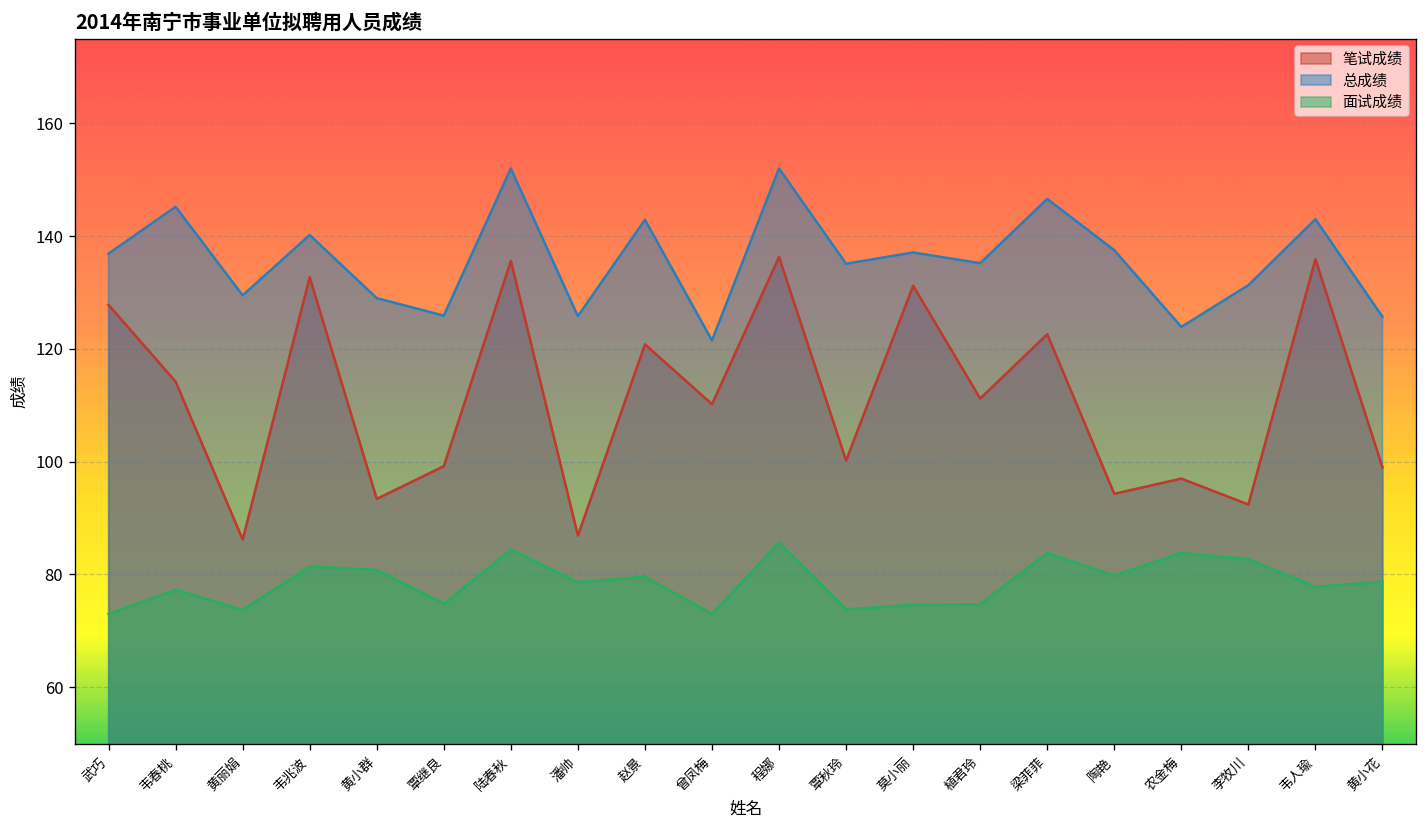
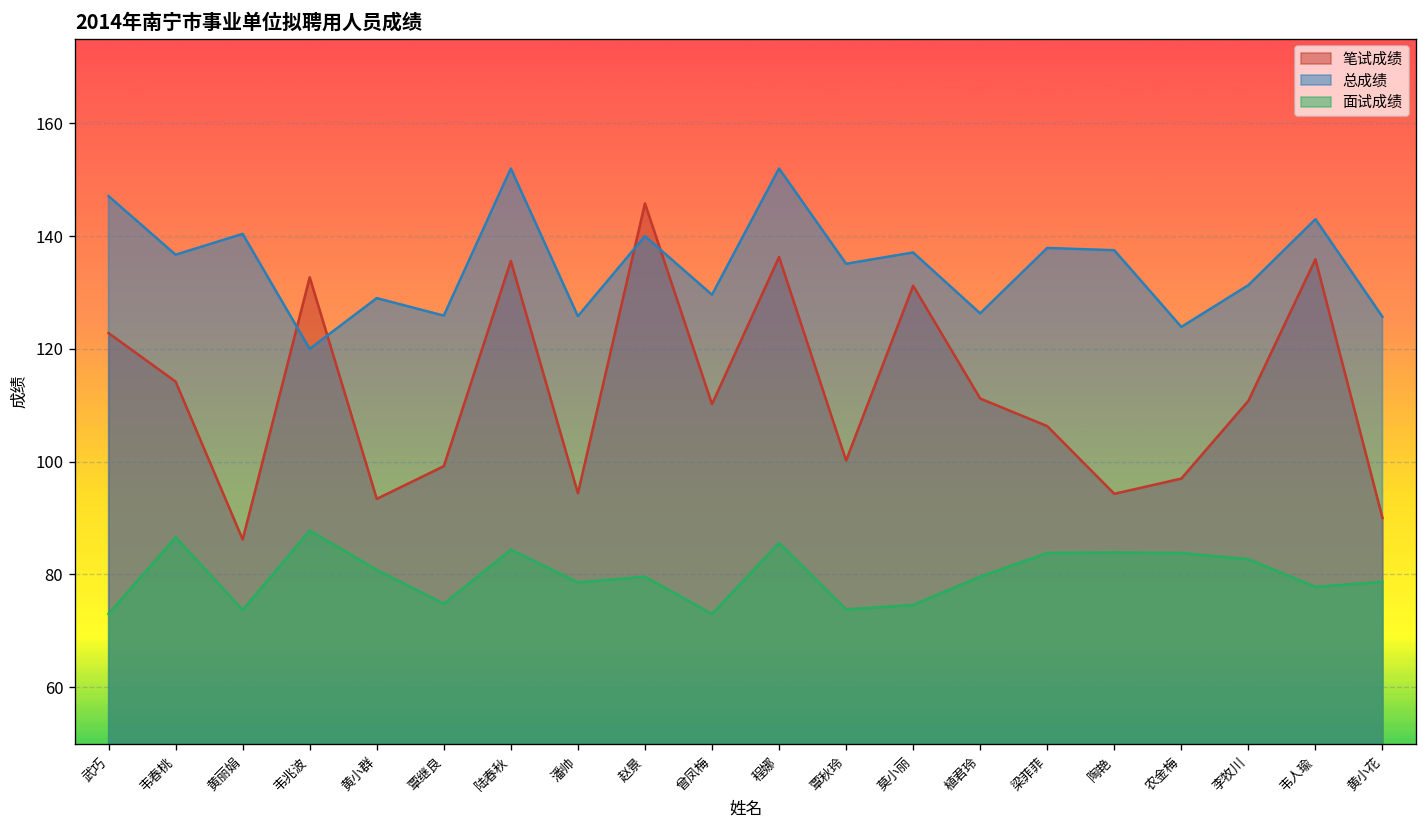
  {
    "笔试成绩": {
-     "武巧": 128,
+     "武巧": 123,
      "韦春桃": 114,
      "黄丽娟": 86,
      "韦兆波": 133,
      "黄小群": 93,
      "覃继良": 99,
      "陆春秋": 136,
-     "潘帅": 87,
-     "赵景": 121,
+     "潘帅": 94,
+     "赵景": 146,
      "曾凤梅": 110,
      "程娜": 136,
      "覃秋玲": 100,
      "莫小丽": 131,
      "植君玲": 111,
-     "梁菲菲": 123,
+     "梁菲菲": 106,
      "陶艳": 94,
      "农金梅": 97,
-     "李牧川": 92,
+     "李牧川": 111,
      "韦人瑜": 136,
-     "黄小花": 99
+     "黄小花": 90
    },
    "总成绩": {
-     "武巧": 137,
-     "韦春桃": 145,
-     "黄丽娟": 130,
-     "韦兆波": 140,
+     "武巧": 147,
+     "韦春桃": 137,
+     "黄丽娟": 140,
+     "韦兆波": 120,
      "黄小群": 129,
      "覃继良": 126,
      "陆春秋": 152,
      "潘帅": 126,
-     "赵景": 143,
-     "曾凤梅": 122,
+     "赵景": 140,
+     "曾凤梅": 130,
      "程娜": 152,
      "覃秋玲": 135,
      "莫小丽": 137,
-     "植君玲": 135,
-     "梁菲菲": 147,
+     "植君玲": 126,
+     "梁菲菲": 138,
      "陶艳": 138,
      "农金梅": 124,
      "李牧川": 131,
      "韦人瑜": 143,
      "黄小花": 126
    },
    "面试成绩": {
      "武巧": 73,
-     "韦春桃": 77,
+     "韦春桃": 87,
      "黄丽娟": 74,
-     "韦兆波": 81,
+     "韦兆波": 88,
      "黄小群": 81,
      "覃继良": 75,
      "陆春秋": 84,
      "潘帅": 79,
      "赵景": 80,
      "曾凤梅": 73,
      "程娜": 86,
      "覃秋玲": 74,
      "莫小丽": 75,
-     "植君玲": 75,
+     "植君玲": 80,
      "梁菲菲": 84,
-     "陶艳": 80,
+     "陶艳": 84,
      "农金梅": 84,
      "李牧川": 83,
      "韦人瑜": 78,
      "黄小花": 79
    }
  }
